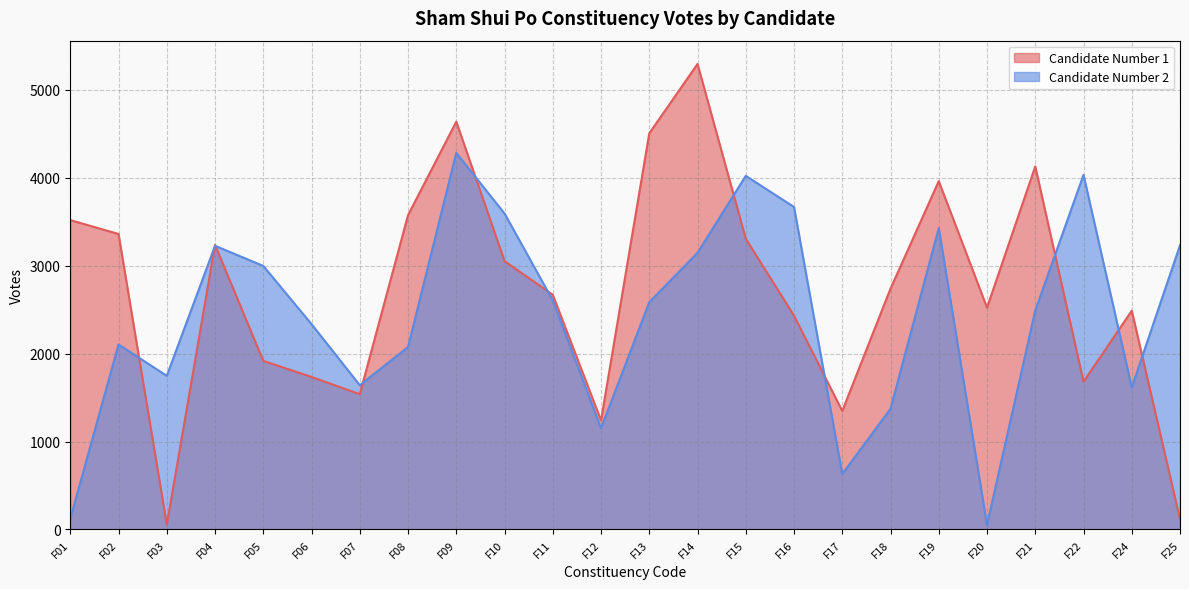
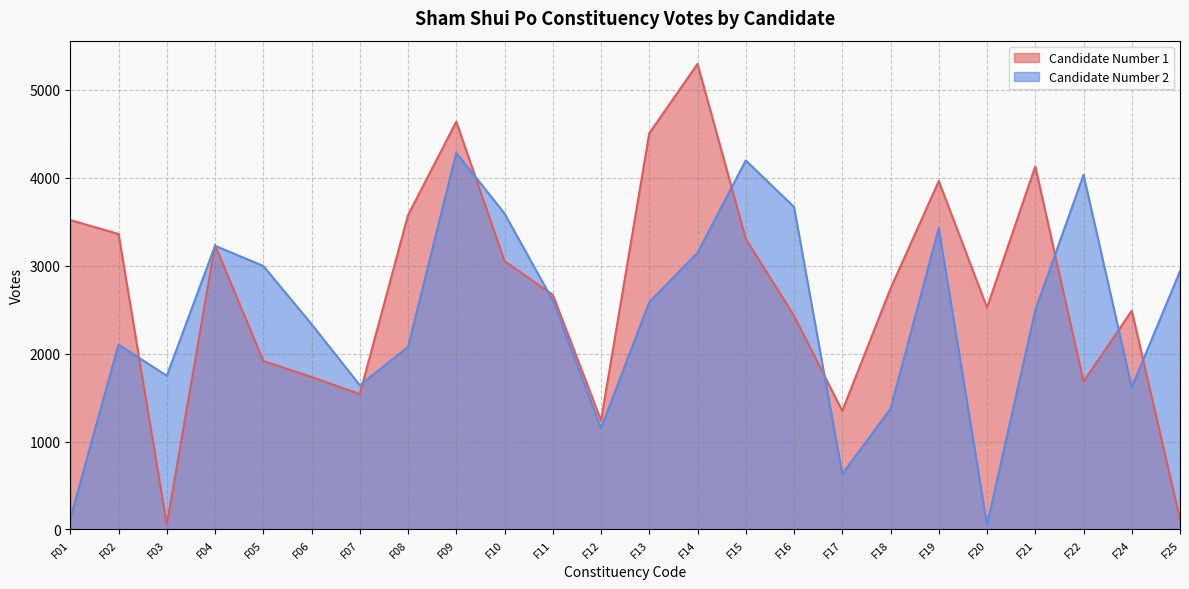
  {
    "Candidate Number 1": {
      "F01": 3500,
      "F02": 3400,
      "F03": 100,
      "F05": 1900,
      "F06": 1700,
      "F07": 1500,
      "F08": 3600,
      "F09": 4600,
      "F10": 3100,
      "F11": 2700,
      "F12": 1200,
      "F13": 4500,
      "F14": 5300,
      "F15": 3300,
      "F16": 2400,
      "F17": 1300,
      "F18": 2700,
      "F19": 4000,
      "F20": 2500,
      "F21": 4100,
      "F22": 1700,
      "F24": 2500,
      "F25": 100
    },
    "Candidate Number 2": {
      "F01": 100,
      "F02": 2100,
      "F03": 1700,
      "F05": 3000,
      "F06": 2300,
      "F07": 1600,
      "F08": 2100,
      "F09": 4300,
      "F10": 3600,
      "F11": 2600,
      "F12": 1200,
      "F13": 2600,
      "F14": 3100,
-     "F15": 4000,
+     "F15": 4200,
      "F16": 3700,
      "F17": 600,
      "F18": 1400,
      "F19": 3400,
      "F20": 100,
      "F21": 2500,
      "F22": 4000,
      "F24": 1600,
-     "F25": 3200
+     "F25": 2900
    }
  }
